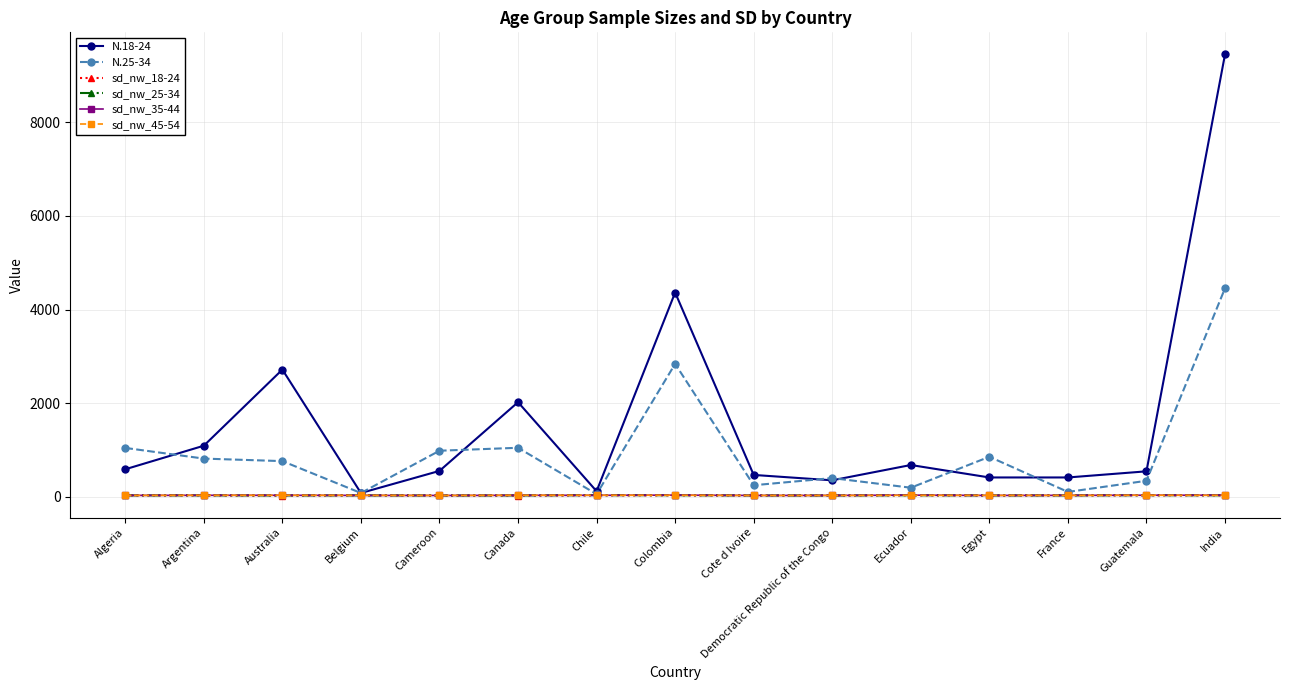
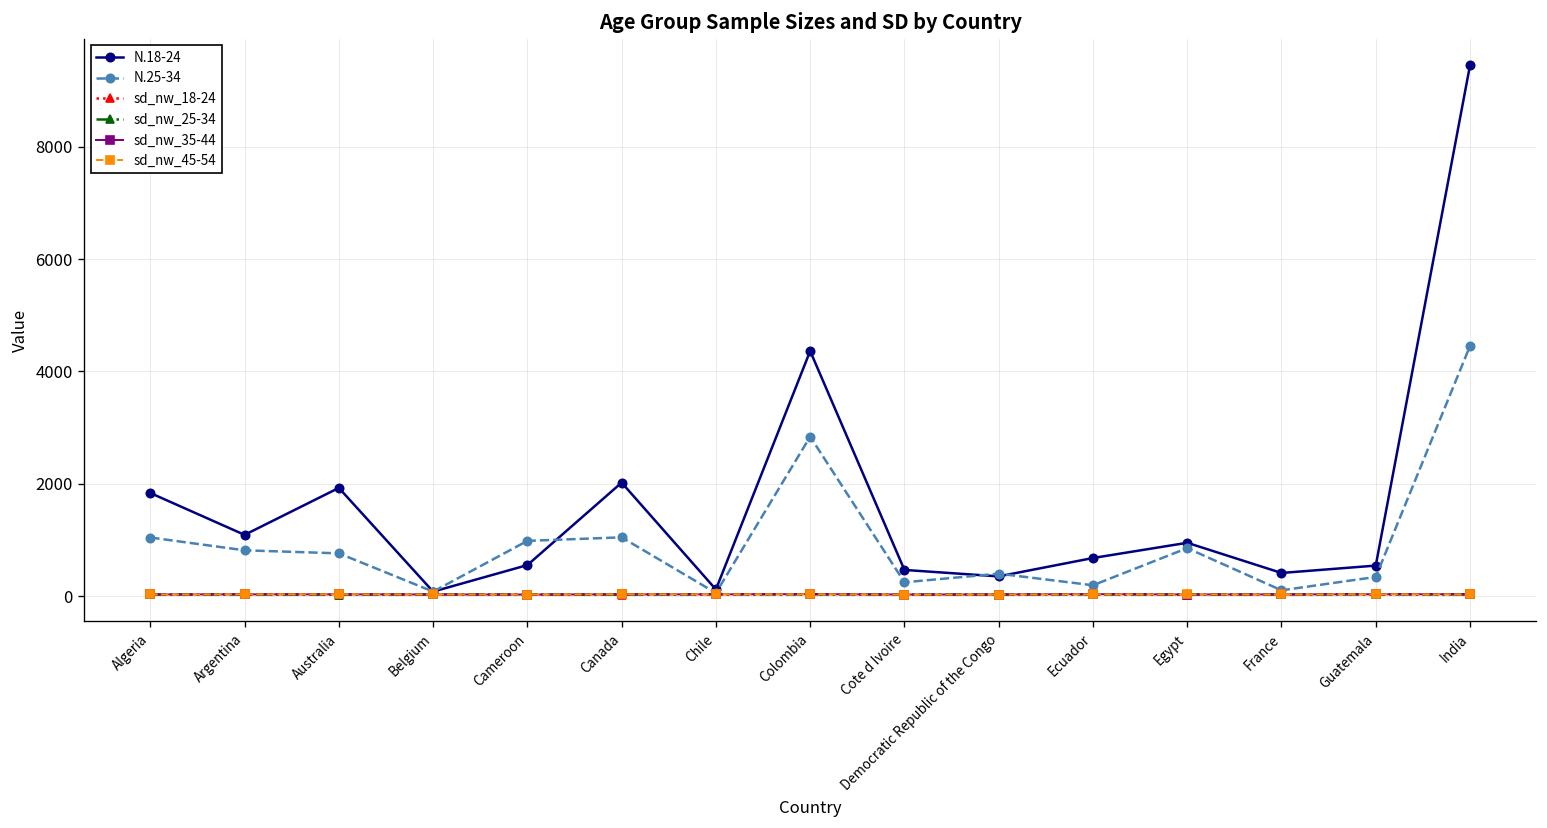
  {
    "N.18-24": {
-     "Algeria": 600,
+     "Algeria": 1800,
      "Argentina": 1100,
-     "Australia": 2700,
+     "Australia": 1900,
      "Cameroon": 600,
      "Canada": 2000,
      "Chile": 100,
      "Colombia": 4400,
      "Cote d Ivoire": 500,
      "Ecuador": 700,
-     "Egypt": 400,
+     "Egypt": 1000,
      "France": 400,
      "Guatemala": 500,
      "India": 9500
    },
    "N.25-34": {
      "Algeria": 1000,
      "Argentina": 800,
      "Australia": 800,
      "Cameroon": 1000,
      "Canada": 1000,
      "Colombia": 2800,
      "Cote d Ivoire": 200,
      "Ecuador": 200,
      "Egypt": 900,
      "France": 100,
      "Guatemala": 300,
      "India": 4500
    }
  }
